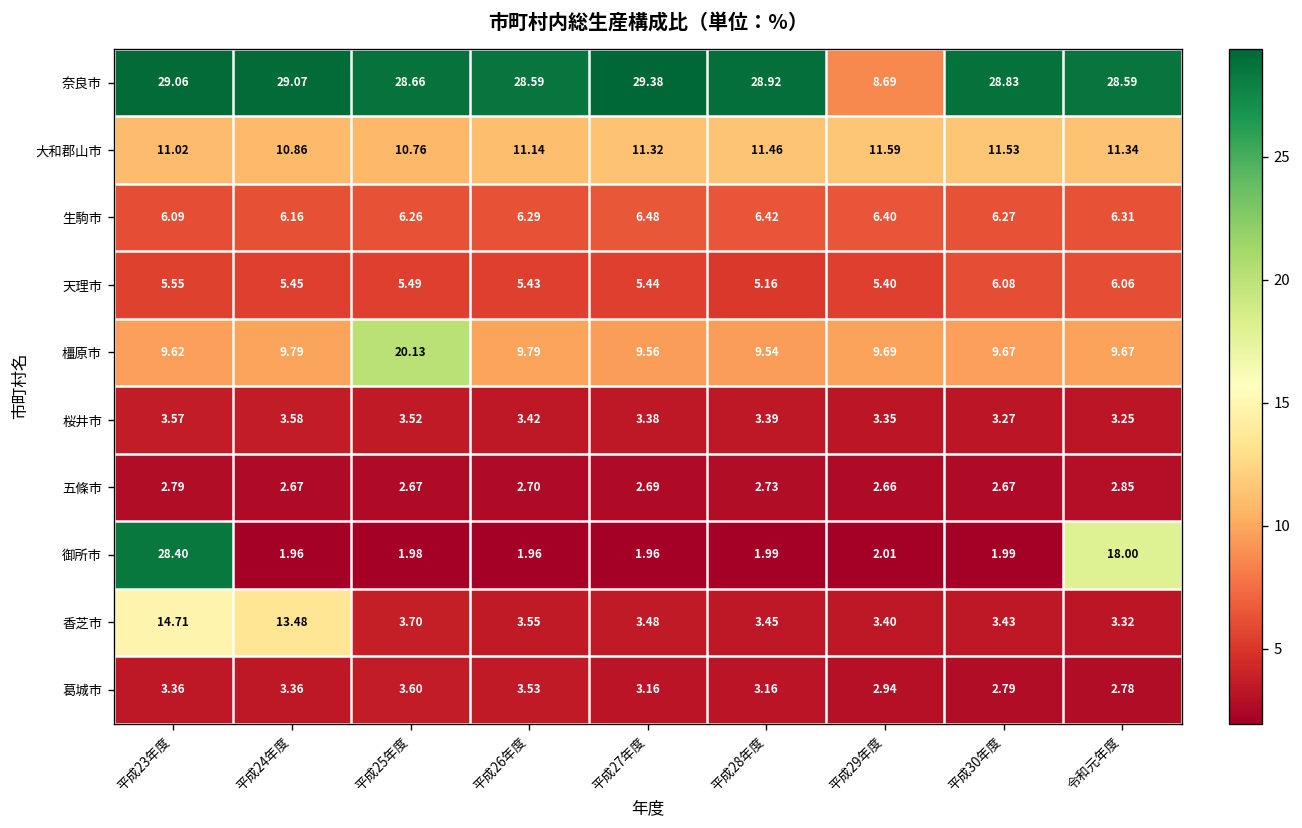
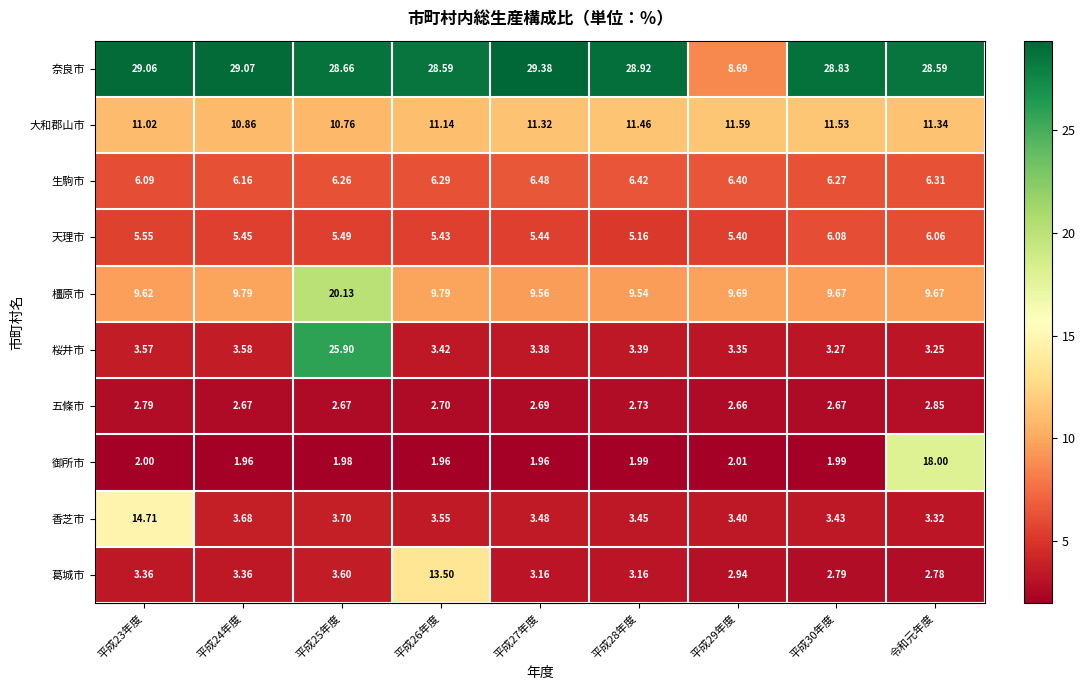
  {
    "奈良市": {
      "平成23年度": 29.06,
      "平成24年度": 29.07,
      "平成25年度": 28.66,
      "平成26年度": 28.59,
      "平成27年度": 29.38,
      "平成28年度": 28.92,
      "平成29年度": 8.69,
      "平成30年度": 28.83,
      "令和元年度": 28.59
    },
    "大和郡山市": {
      "平成23年度": 11.02,
      "平成24年度": 10.86,
      "平成25年度": 10.76,
      "平成26年度": 11.14,
      "平成27年度": 11.32,
      "平成28年度": 11.46,
      "平成29年度": 11.59,
      "平成30年度": 11.53,
      "令和元年度": 11.34
    },
    "生駒市": {
      "平成23年度": 6.09,
      "平成24年度": 6.16,
      "平成25年度": 6.26,
      "平成26年度": 6.29,
      "平成27年度": 6.48,
      "平成28年度": 6.42,
      "平成29年度": 6.40,
      "平成30年度": 6.27,
      "令和元年度": 6.31
    },
    "天理市": {
      "平成23年度": 5.55,
      "平成24年度": 5.45,
      "平成25年度": 5.49,
      "平成26年度": 5.43,
      "平成27年度": 5.44,
      "平成28年度": 5.16,
      "平成29年度": 5.40,
      "平成30年度": 6.08,
      "令和元年度": 6.06
    },
    "橿原市": {
      "平成23年度": 9.62,
      "平成24年度": 9.79,
      "平成25年度": 20.13,
      "平成26年度": 9.79,
      "平成27年度": 9.56,
      "平成28年度": 9.54,
      "平成29年度": 9.69,
      "平成30年度": 9.67,
      "令和元年度": 9.67
    },
    "桜井市": {
      "平成23年度": 3.57,
      "平成24年度": 3.58,
-     "平成25年度": 3.52,
+     "平成25年度": 25.90,
      "平成26年度": 3.42,
      "平成27年度": 3.38,
      "平成28年度": 3.39,
      "平成29年度": 3.35,
      "平成30年度": 3.27,
      "令和元年度": 3.25
    },
    "五條市": {
      "平成23年度": 2.79,
      "平成24年度": 2.67,
      "平成25年度": 2.67,
      "平成26年度": 2.70,
      "平成27年度": 2.69,
      "平成28年度": 2.73,
      "平成29年度": 2.66,
      "平成30年度": 2.67,
      "令和元年度": 2.85
    },
    "御所市": {
-     "平成23年度": 28.40,
+     "平成23年度": 2.00,
      "平成24年度": 1.96,
      "平成25年度": 1.98,
      "平成26年度": 1.96,
      "平成27年度": 1.96,
      "平成28年度": 1.99,
      "平成29年度": 2.01,
      "平成30年度": 1.99,
      "令和元年度": 18.00
    },
    "香芝市": {
      "平成23年度": 14.71,
-     "平成24年度": 13.48,
+     "平成24年度": 3.68,
      "平成25年度": 3.70,
      "平成26年度": 3.55,
      "平成27年度": 3.48,
      "平成28年度": 3.45,
      "平成29年度": 3.40,
      "平成30年度": 3.43,
      "令和元年度": 3.32
    },
    "葛城市": {
      "平成23年度": 3.36,
      "平成24年度": 3.36,
      "平成25年度": 3.60,
-     "平成26年度": 3.53,
+     "平成26年度": 13.50,
      "平成27年度": 3.16,
      "平成28年度": 3.16,
      "平成29年度": 2.94,
      "平成30年度": 2.79,
      "令和元年度": 2.78
    }
  }
